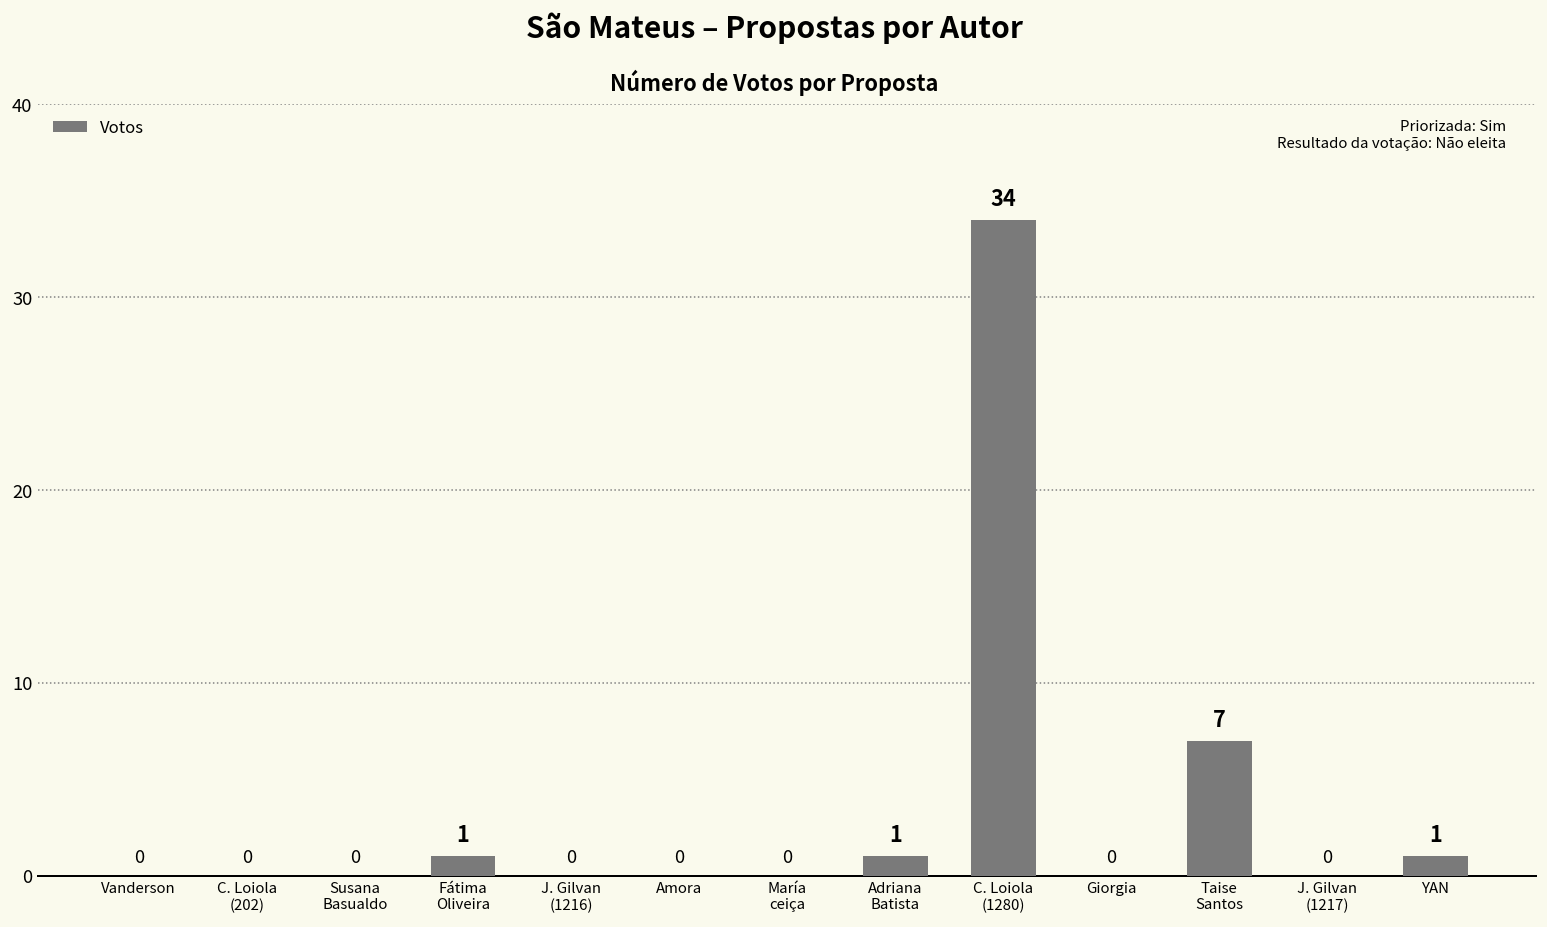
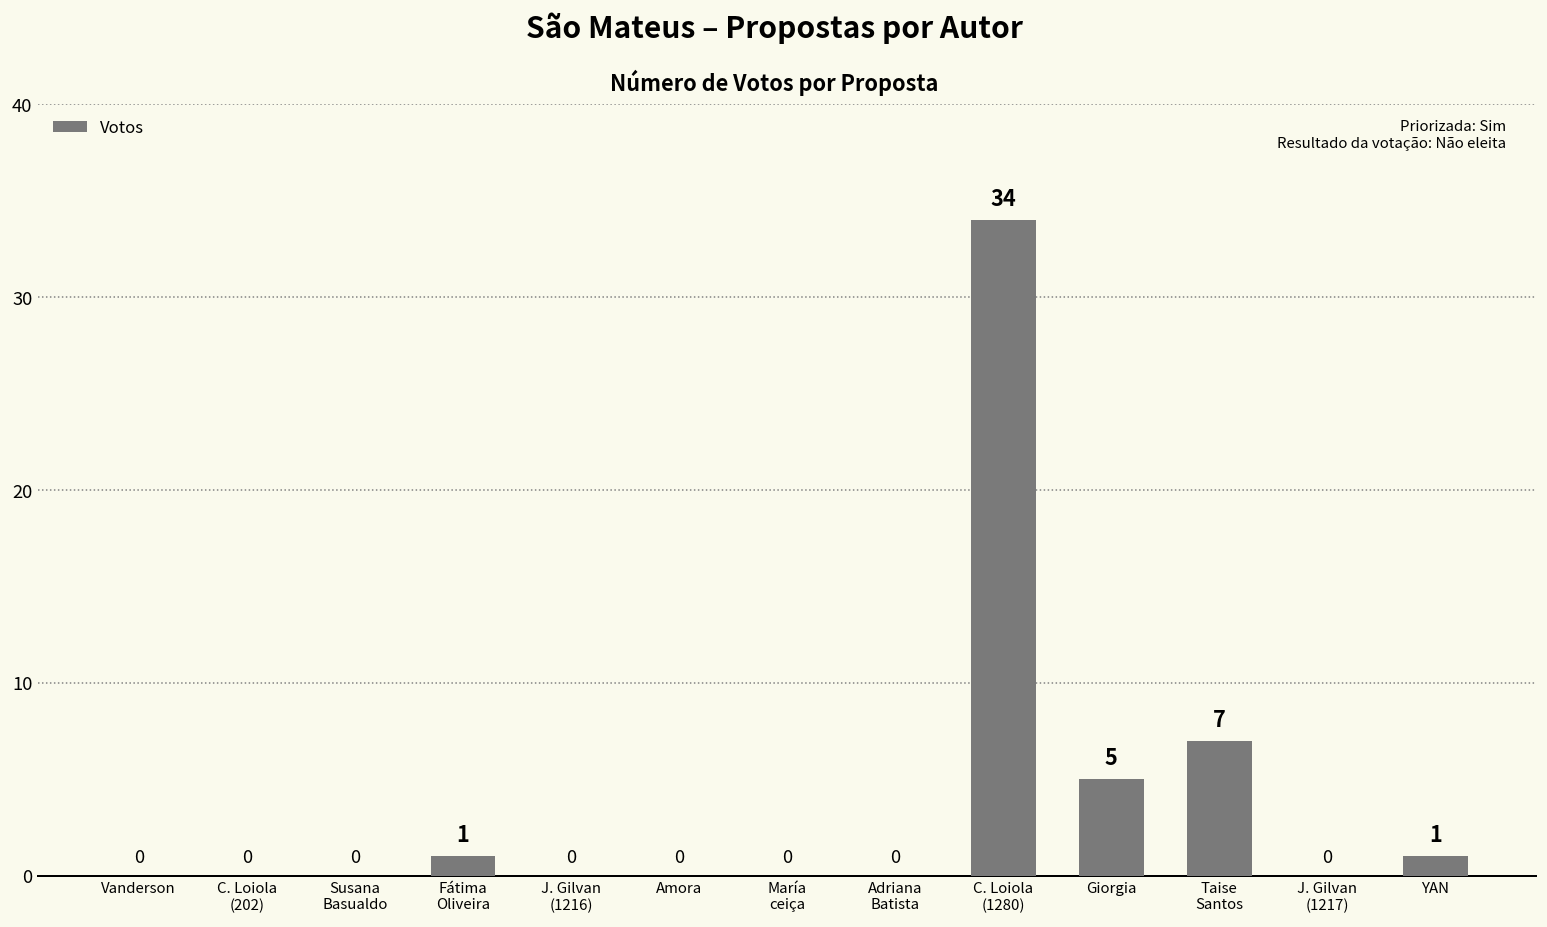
  {
    "Vanderson": 0,
    "C. Loiola (202)": 0,
    "Susana Basualdo": 0,
    "Fátima Oliveira": 1,
    "J. Gilvan (1216)": 0,
    "Amora": 0,
    "María ceiça": 0,
-   "Adriana Batista": 1,
+   "Adriana Batista": 0,
    "C. Loiola (1280)": 34,
-   "Giorgia": 0,
+   "Giorgia": 5,
    "Taise Santos": 7,
    "J. Gilvan (1217)": 0,
    "YAN": 1
  }
